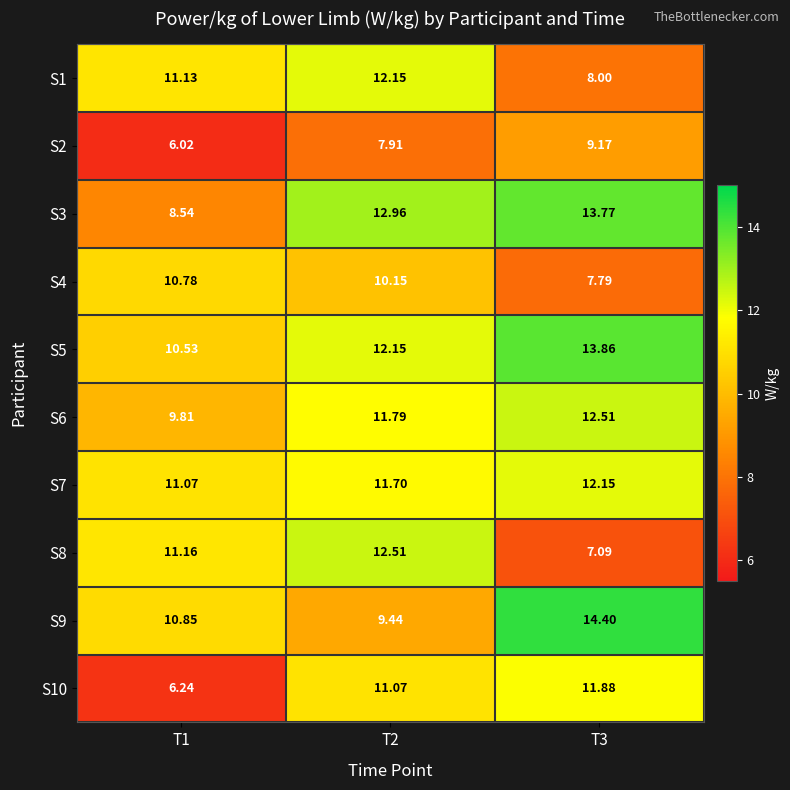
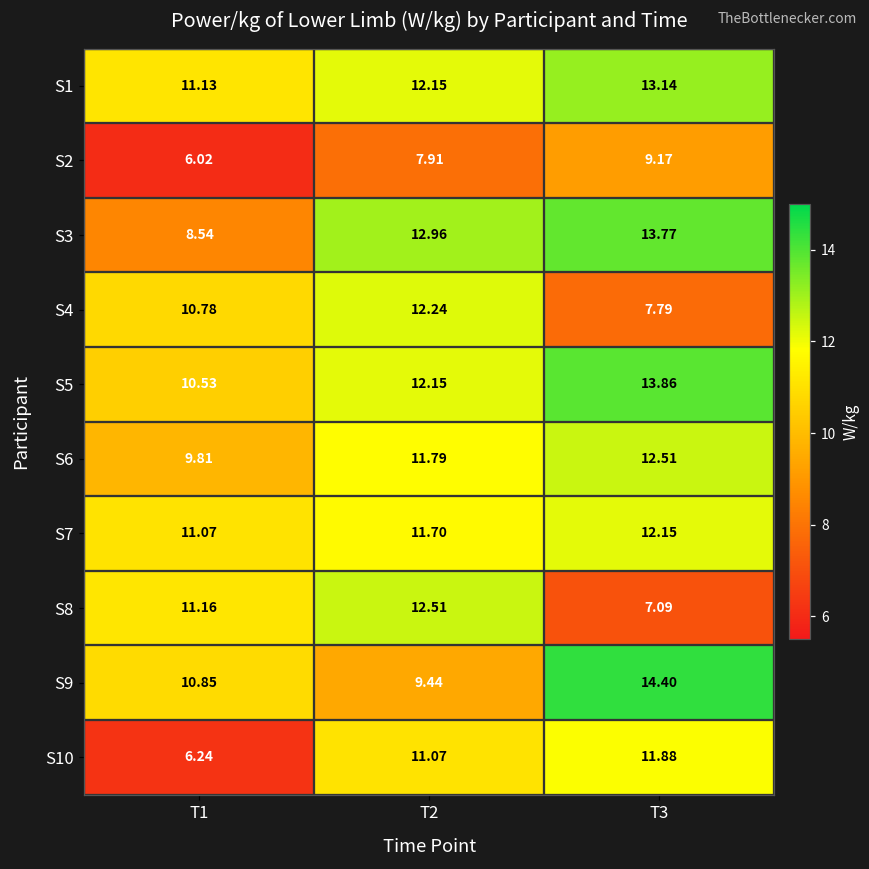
  {
    "S1": {
      "T1": 11.13,
      "T2": 12.15,
-     "T3": 8.00
+     "T3": 13.14
    },
    "S2": {
      "T1": 6.02,
      "T2": 7.91,
      "T3": 9.17
    },
    "S3": {
      "T1": 8.54,
      "T2": 12.96,
      "T3": 13.77
    },
    "S4": {
      "T1": 10.78,
-     "T2": 10.15,
+     "T2": 12.24,
      "T3": 7.79
    },
    "S5": {
      "T1": 10.53,
      "T2": 12.15,
      "T3": 13.86
    },
    "S6": {
      "T1": 9.81,
      "T2": 11.79,
      "T3": 12.51
    },
    "S7": {
      "T1": 11.07,
      "T2": 11.70,
      "T3": 12.15
    },
    "S8": {
      "T1": 11.16,
      "T2": 12.51,
      "T3": 7.09
    },
    "S9": {
      "T1": 10.85,
      "T2": 9.44,
      "T3": 14.40
    },
    "S10": {
      "T1": 6.24,
      "T2": 11.07,
      "T3": 11.88
    }
  }
